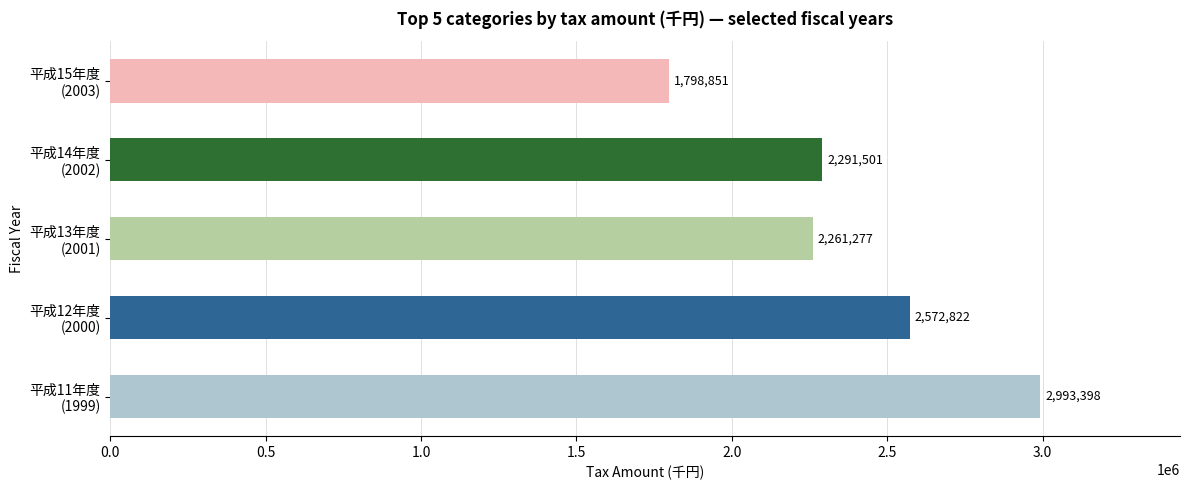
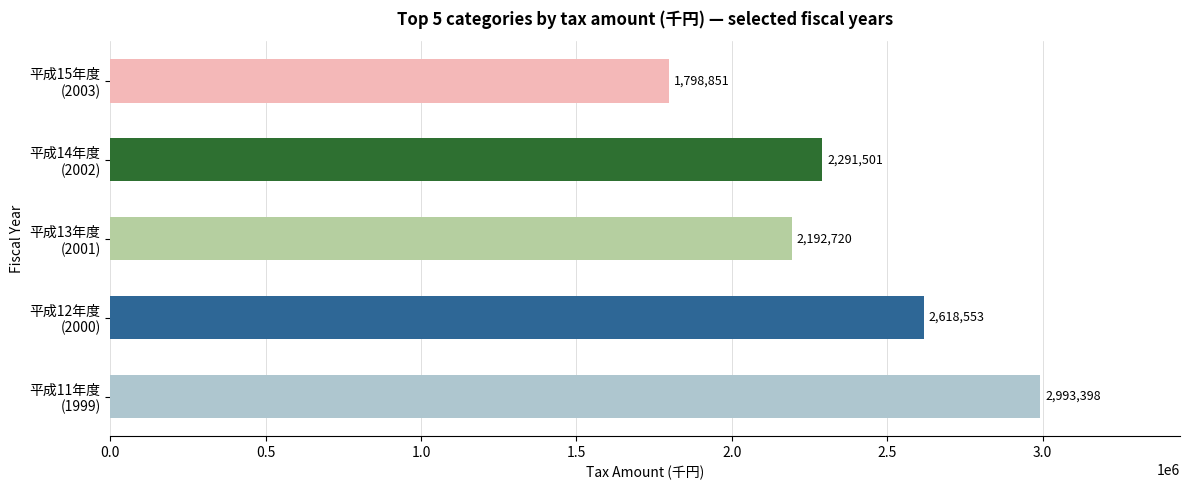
  {
    "平成15年度 (2003)": "1,798,851",
    "平成14年度 (2002)": "2,291,501",
-   "平成13年度 (2001)": "2,261,277",
-   "平成12年度 (2000)": "2,572,822",
+   "平成13年度 (2001)": "2,192,720",
+   "平成12年度 (2000)": "2,618,553",
    "平成11年度 (1999)": "2,993,398"
  }
